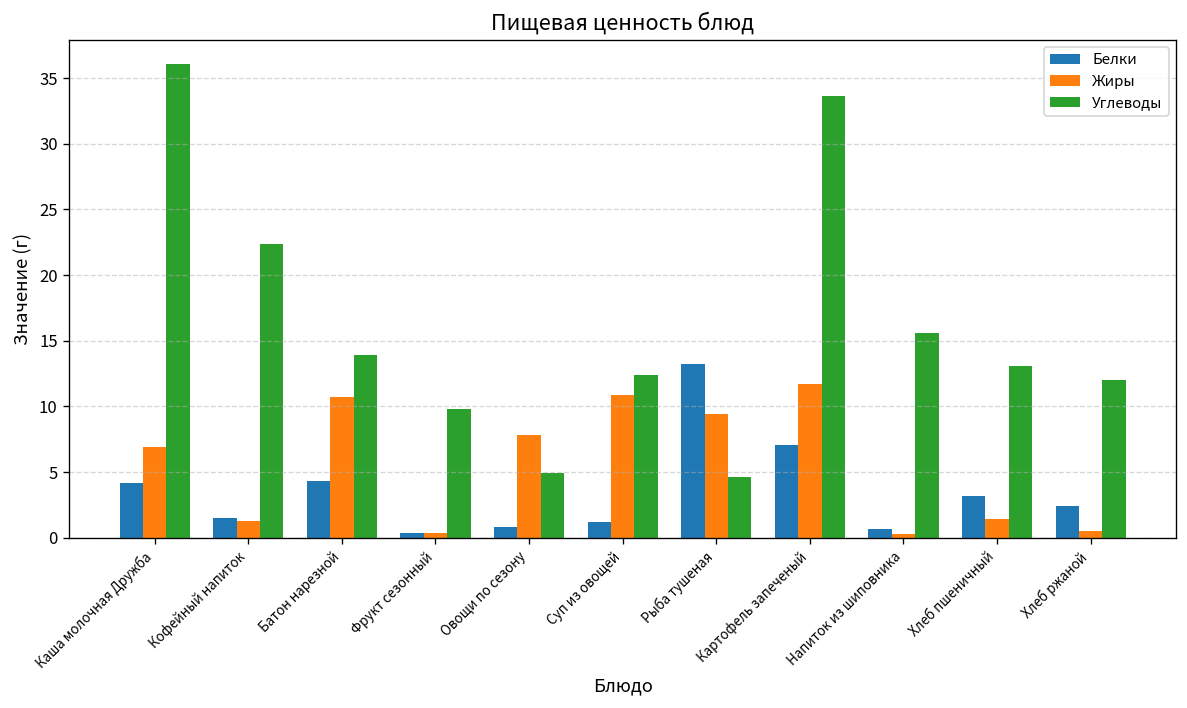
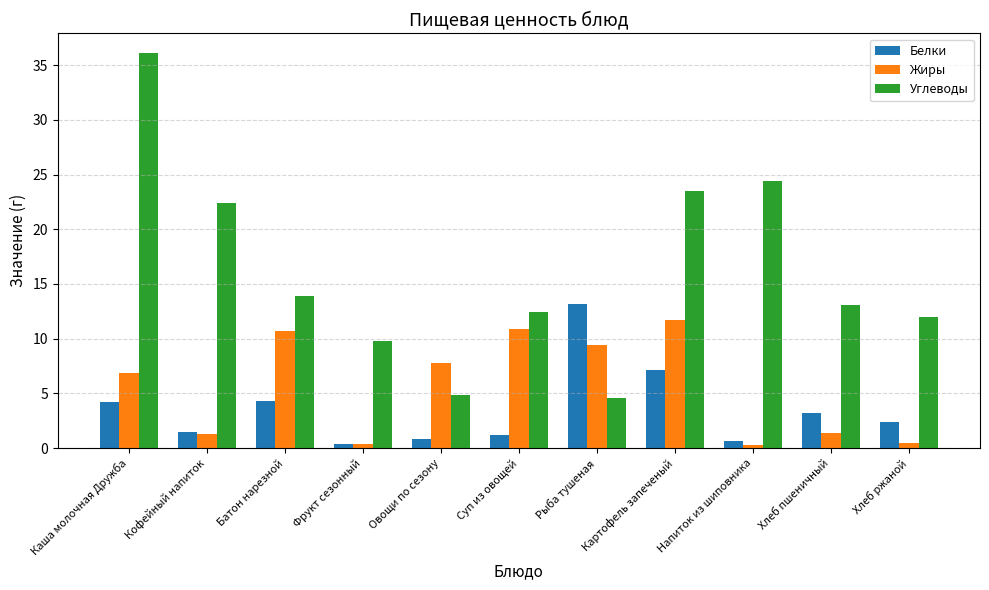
  {
    "Белки": {
      "Каша молочная Дружба": 4.2,
      "Кофейный напиток": 1.5,
      "Батон нарезной": 4.4,
      "Фрукт сезонный": 0.4,
      "Овощи по сезону": 0.9,
      "Суп из овощей": 1.2,
      "Рыба тушеная": 13.2,
      "Картофель запеченый": 7.1,
      "Напиток из шиповника": 0.7,
      "Хлеб пшеничный": 3.2,
      "Хлеб ржаной": 2.4
    },
    "Жиры": {
      "Каша молочная Дружба": 6.9,
      "Кофейный напиток": 1.3,
      "Батон нарезной": 10.8,
      "Фрукт сезонный": 0.4,
      "Овощи по сезону": 7.8,
      "Суп из овощей": 10.9,
      "Рыба тушеная": 9.4,
      "Картофель запеченый": 11.7,
      "Напиток из шиповника": 0.3,
      "Хлеб пшеничный": 1.4,
      "Хлеб ржаной": 0.5
    },
    "Углеводы": {
      "Каша молочная Дружба": 36.1,
      "Кофейный напиток": 22.4,
      "Батон нарезной": 13.9,
      "Фрукт сезонный": 9.8,
      "Овощи по сезону": 4.9,
      "Суп из овощей": 12.4,
      "Рыба тушеная": 4.6,
-     "Картофель запеченый": 33.6,
-     "Напиток из шиповника": 15.6,
+     "Картофель запеченый": 23.5,
+     "Напиток из шиповника": 24.4,
      "Хлеб пшеничный": 13.1,
      "Хлеб ржаной": 12.0
    }
  }
